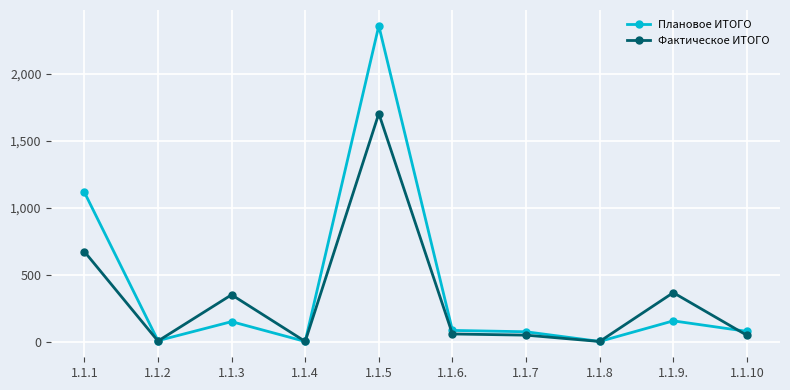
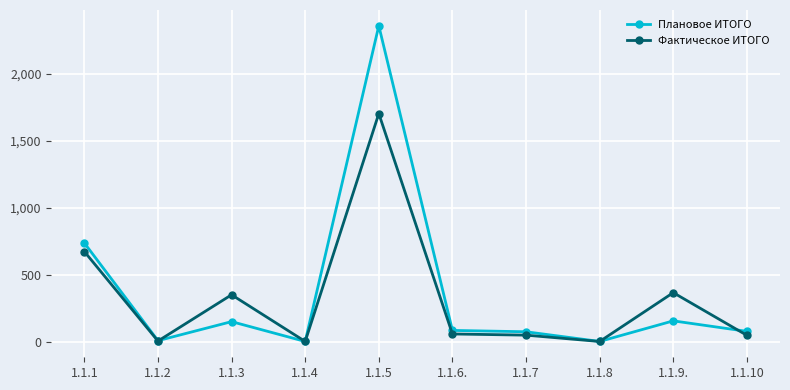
  {
    "Плановое ИТОГО": {
-     "1.1.1": "1,120",
+     "1.1.1": "740",
      "1.1.3": "150",
      "1.1.5": "2,360",
      "1.1.6.": "80",
      "1.1.7": "70",
      "1.1.9.": "150",
      "1.1.10": "80"
    },
    "Фактическое ИТОГО": {
      "1.1.1": "670",
      "1.1.3": "350",
      "1.1.5": "1,700",
      "1.1.6.": "60",
      "1.1.7": "50",
      "1.1.9.": "370",
      "1.1.10": "50"
    }
  }
